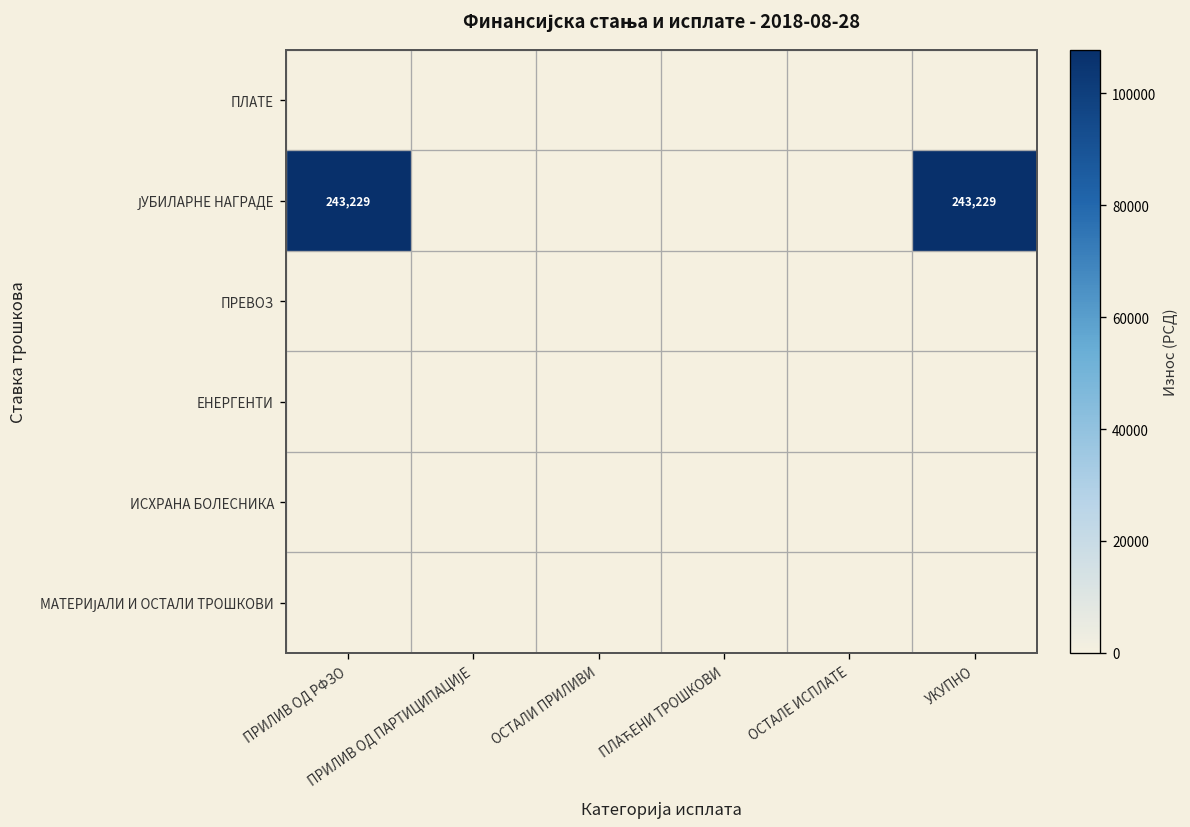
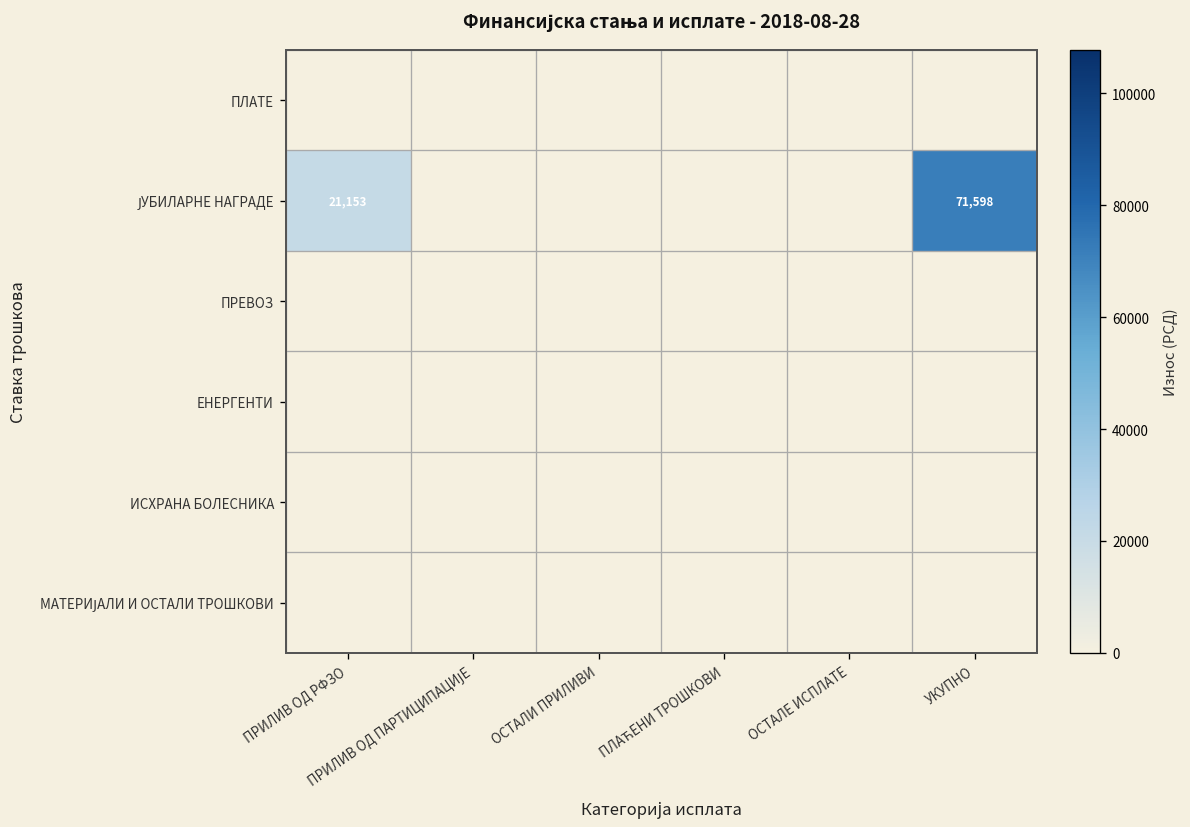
  {
    "ЈУБИЛАРНЕ НАГРАДЕ": {
-     "ПРИЛИВ ОД РФЗО": "243,229",
-     "УКУПНО": "243,229"
+     "ПРИЛИВ ОД РФЗО": "21,153",
+     "УКУПНО": "71,598"
    }
  }
